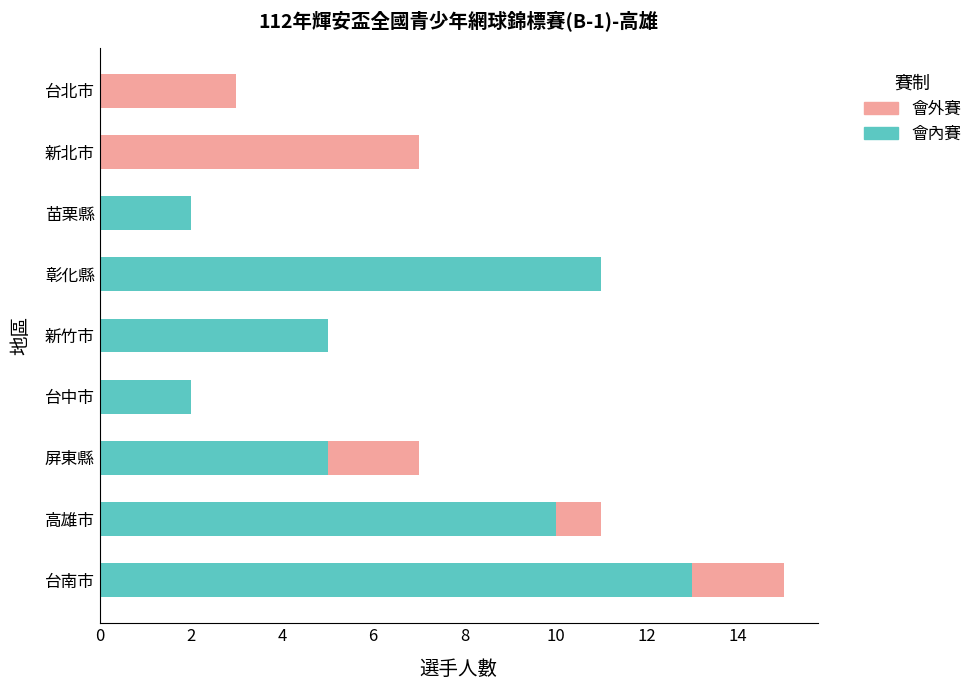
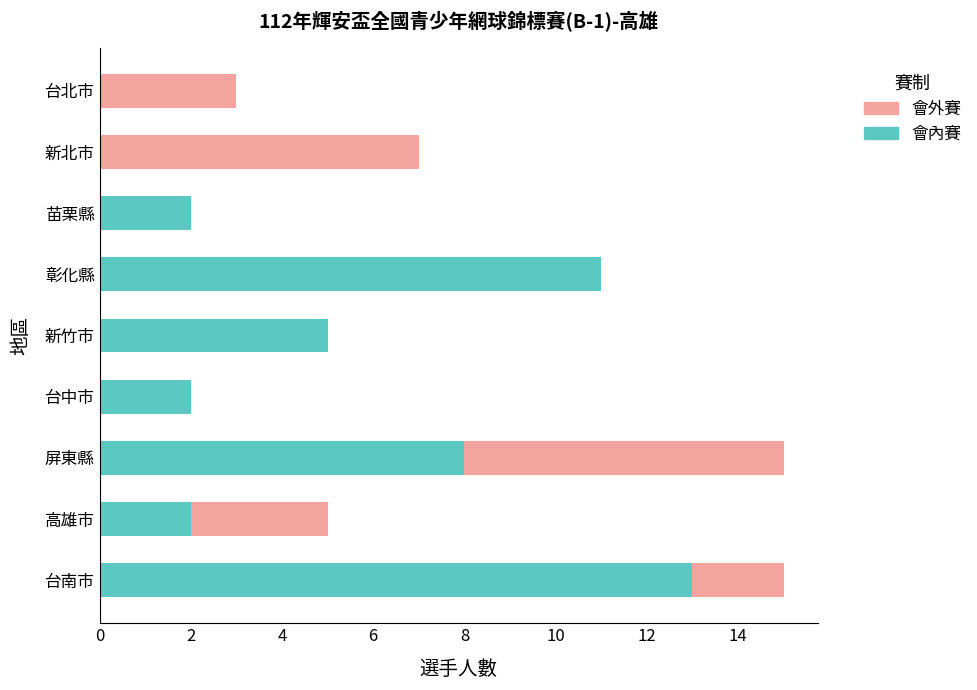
  {
    "會內賽": {
      "台北市": 0,
      "新北市": 0,
      "苗栗縣": 2,
      "彰化縣": 11,
      "新竹市": 5,
      "台中市": 2,
-     "屏東縣": 5,
-     "高雄市": 10,
+     "屏東縣": 8,
+     "高雄市": 2,
      "台南市": 13
    },
    "會外賽": {
      "台北市": 3,
      "新北市": 7,
      "苗栗縣": 0,
      "彰化縣": 0,
      "新竹市": 0,
      "台中市": 0,
-     "屏東縣": 2,
-     "高雄市": 1,
+     "屏東縣": 7,
+     "高雄市": 3,
      "台南市": 2
    }
  }
